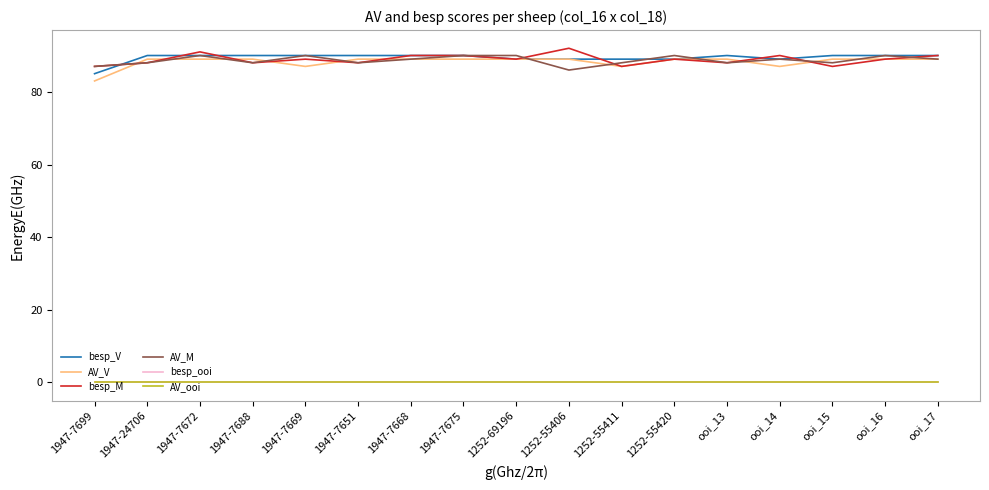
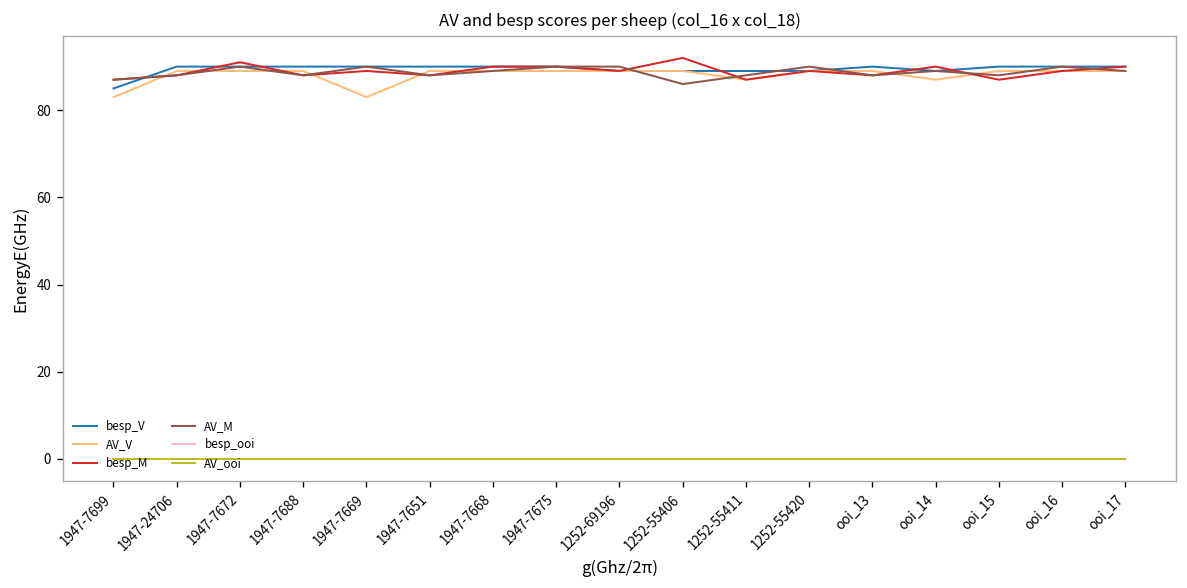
  {
    "besp_V": {
      "1947-7699": 85,
      "1947-24706": 90,
      "1947-7688": 90,
      "1947-7651": 90,
      "1252-55411": 89,
      "ooi_13": 90,
      "ooi_15": 90
    },
    "AV_V": {
      "1947-7699": 83,
      "1947-24706": 89,
      "1947-7672": 89,
      "1947-7688": 89,
-     "1947-7669": 87,
+     "1947-7669": 83,
      "1947-7651": 89,
      "1947-7675": 89,
      "ooi_13": 89,
      "ooi_14": 87,
      "ooi_15": 89
    },
    "besp_M": {
      "1947-7672": 91,
      "1947-7669": 89,
      "1252-55406": 92,
      "ooi_14": 90,
      "ooi_15": 87
    },
    "AV_M": {
      "1252-69196": 90,
      "1252-55406": 86,
      "1252-55411": 88,
      "1252-55420": 90,
      "ooi_15": 88
    },
    "AV_ooi": {
      "1947-7699": 0,
      "1947-24706": 0,
      "1947-7672": 0,
      "1947-7688": 0,
      "1947-7669": 0,
      "1947-7651": 0,
      "1947-7668": 0,
      "1947-7675": 0,
      "1252-69196": 0,
      "1252-55406": 0,
      "1252-55411": 0,
      "1252-55420": 0,
      "ooi_13": 0,
      "ooi_14": 0,
      "ooi_15": 0,
      "ooi_16": 0,
      "ooi_17": 0
    }
  }
